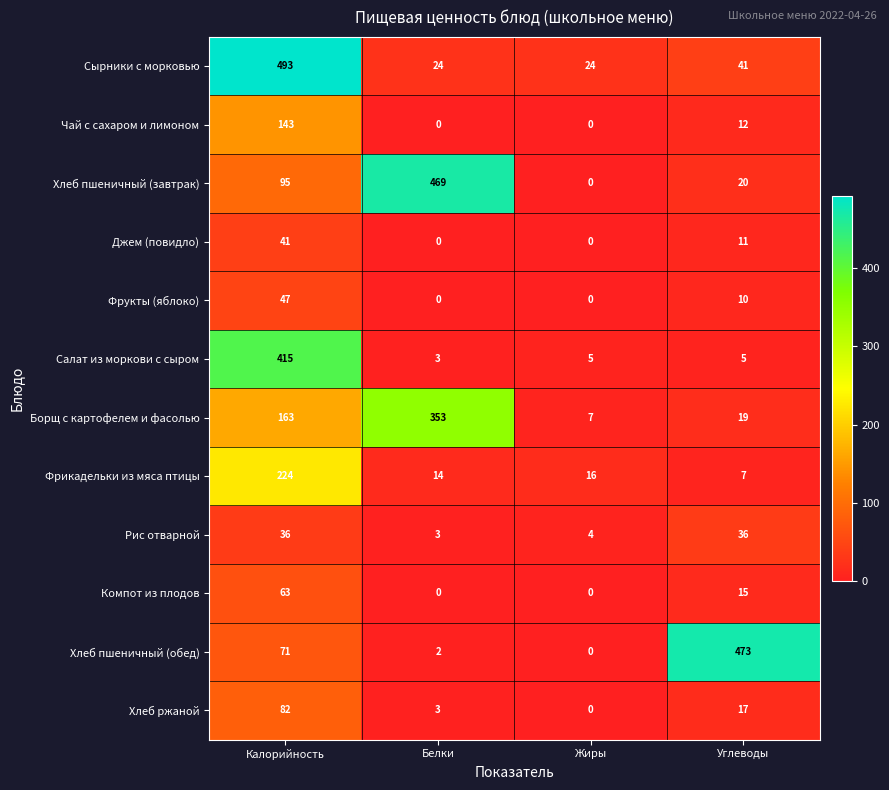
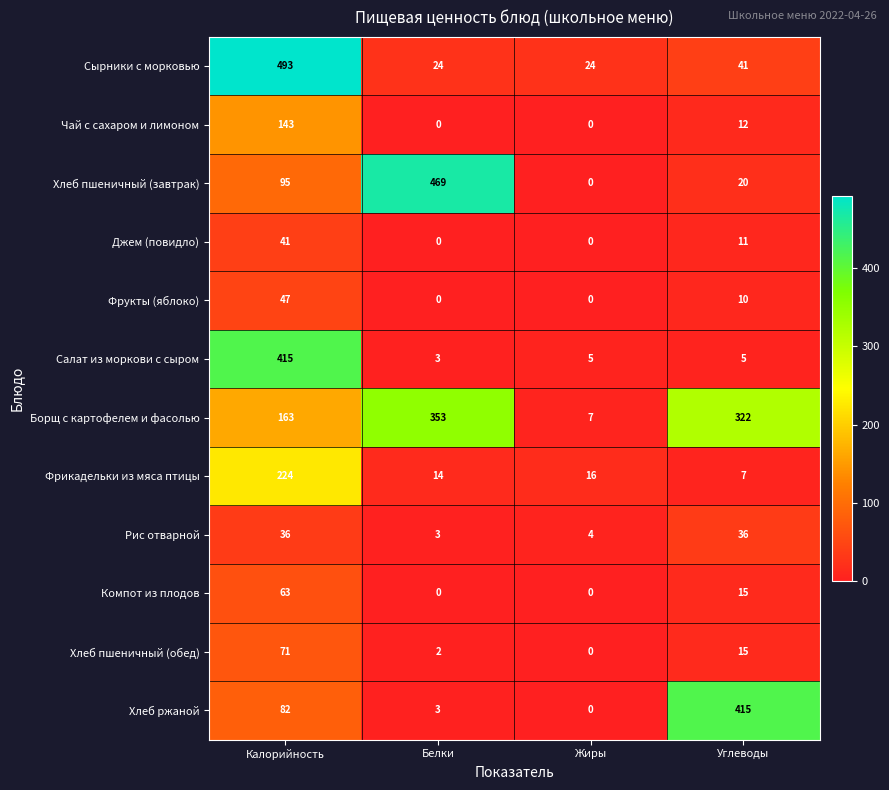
  {
    "Сырники с морковью": {
      "Калорийность": 493,
      "Белки": 24,
      "Жиры": 24,
      "Углеводы": 41
    },
    "Чай с сахаром и лимоном": {
      "Калорийность": 143,
      "Белки": 0,
      "Жиры": 0,
      "Углеводы": 12
    },
    "Хлеб пшеничный (завтрак)": {
      "Калорийность": 95,
      "Белки": 469,
      "Жиры": 0,
      "Углеводы": 20
    },
    "Джем (повидло)": {
      "Калорийность": 41,
      "Белки": 0,
      "Жиры": 0,
      "Углеводы": 11
    },
    "Фрукты (яблоко)": {
      "Калорийность": 47,
      "Белки": 0,
      "Жиры": 0,
      "Углеводы": 10
    },
    "Салат из моркови с сыром": {
      "Калорийность": 415,
      "Белки": 3,
      "Жиры": 5,
      "Углеводы": 5
    },
    "Борщ с картофелем и фасолью": {
      "Калорийность": 163,
      "Белки": 353,
      "Жиры": 7,
-     "Углеводы": 19
+     "Углеводы": 322
    },
    "Фрикадельки из мяса птицы": {
      "Калорийность": 224,
      "Белки": 14,
      "Жиры": 16,
      "Углеводы": 7
    },
    "Рис отварной": {
      "Калорийность": 36,
      "Белки": 3,
      "Жиры": 4,
      "Углеводы": 36
    },
    "Компот из плодов": {
      "Калорийность": 63,
      "Белки": 0,
      "Жиры": 0,
      "Углеводы": 15
    },
    "Хлеб пшеничный (обед)": {
      "Калорийность": 71,
      "Белки": 2,
      "Жиры": 0,
-     "Углеводы": 473
+     "Углеводы": 15
    },
    "Хлеб ржаной": {
      "Калорийность": 82,
      "Белки": 3,
      "Жиры": 0,
-     "Углеводы": 17
+     "Углеводы": 415
    }
  }
